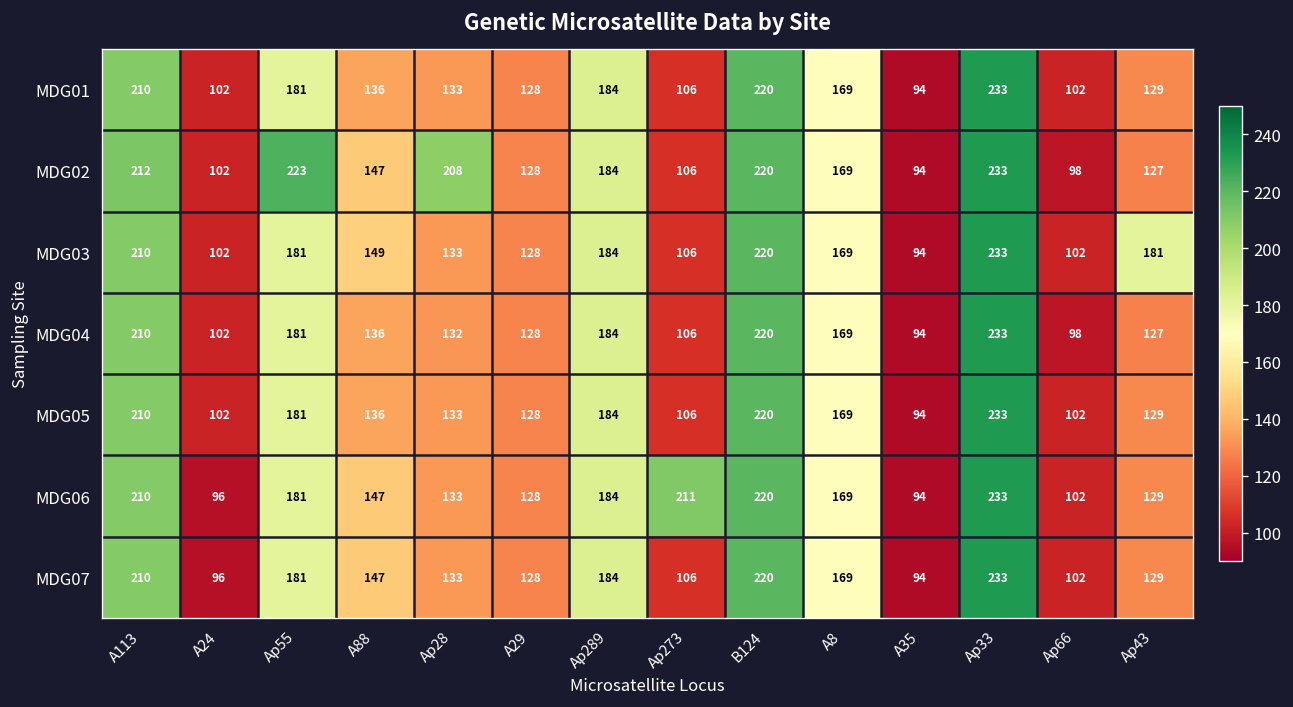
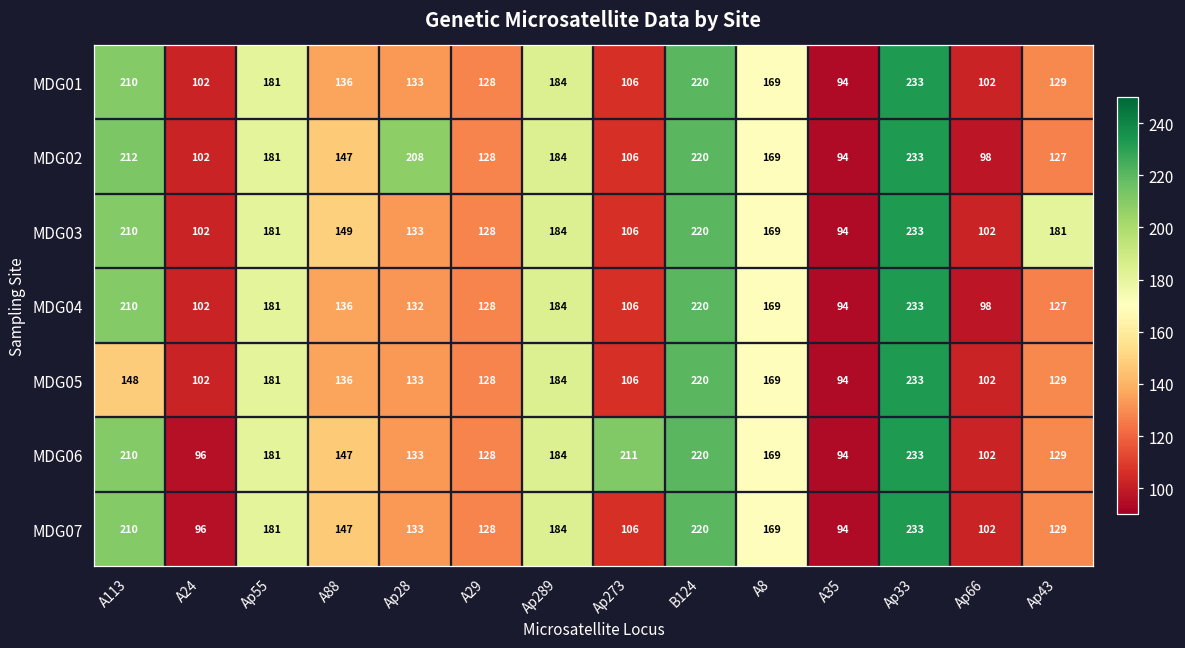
  {
    "MDG01": {
      "A113": 210,
      "A24": 102,
      "Ap55": 181,
      "A88": 136,
      "Ap28": 133,
      "A29": 128,
      "Ap289": 184,
      "Ap273": 106,
      "B124": 220,
      "A8": 169,
      "A35": 94,
      "Ap33": 233,
      "Ap66": 102,
      "Ap43": 129
    },
    "MDG02": {
      "A113": 212,
      "A24": 102,
-     "Ap55": 223,
+     "Ap55": 181,
      "A88": 147,
      "Ap28": 208,
      "A29": 128,
      "Ap289": 184,
      "Ap273": 106,
      "B124": 220,
      "A8": 169,
      "A35": 94,
      "Ap33": 233,
      "Ap66": 98,
      "Ap43": 127
    },
    "MDG03": {
      "A113": 210,
      "A24": 102,
      "Ap55": 181,
      "A88": 149,
      "Ap28": 133,
      "A29": 128,
      "Ap289": 184,
      "Ap273": 106,
      "B124": 220,
      "A8": 169,
      "A35": 94,
      "Ap33": 233,
      "Ap66": 102,
      "Ap43": 181
    },
    "MDG04": {
      "A113": 210,
      "A24": 102,
      "Ap55": 181,
      "A88": 136,
      "Ap28": 132,
      "A29": 128,
      "Ap289": 184,
      "Ap273": 106,
      "B124": 220,
      "A8": 169,
      "A35": 94,
      "Ap33": 233,
      "Ap66": 98,
      "Ap43": 127
    },
    "MDG05": {
-     "A113": 210,
+     "A113": 148,
      "A24": 102,
      "Ap55": 181,
      "A88": 136,
      "Ap28": 133,
      "A29": 128,
      "Ap289": 184,
      "Ap273": 106,
      "B124": 220,
      "A8": 169,
      "A35": 94,
      "Ap33": 233,
      "Ap66": 102,
      "Ap43": 129
    },
    "MDG06": {
      "A113": 210,
      "A24": 96,
      "Ap55": 181,
      "A88": 147,
      "Ap28": 133,
      "A29": 128,
      "Ap289": 184,
      "Ap273": 211,
      "B124": 220,
      "A8": 169,
      "A35": 94,
      "Ap33": 233,
      "Ap66": 102,
      "Ap43": 129
    },
    "MDG07": {
      "A113": 210,
      "A24": 96,
      "Ap55": 181,
      "A88": 147,
      "Ap28": 133,
      "A29": 128,
      "Ap289": 184,
      "Ap273": 106,
      "B124": 220,
      "A8": 169,
      "A35": 94,
      "Ap33": 233,
      "Ap66": 102,
      "Ap43": 129
    }
  }
